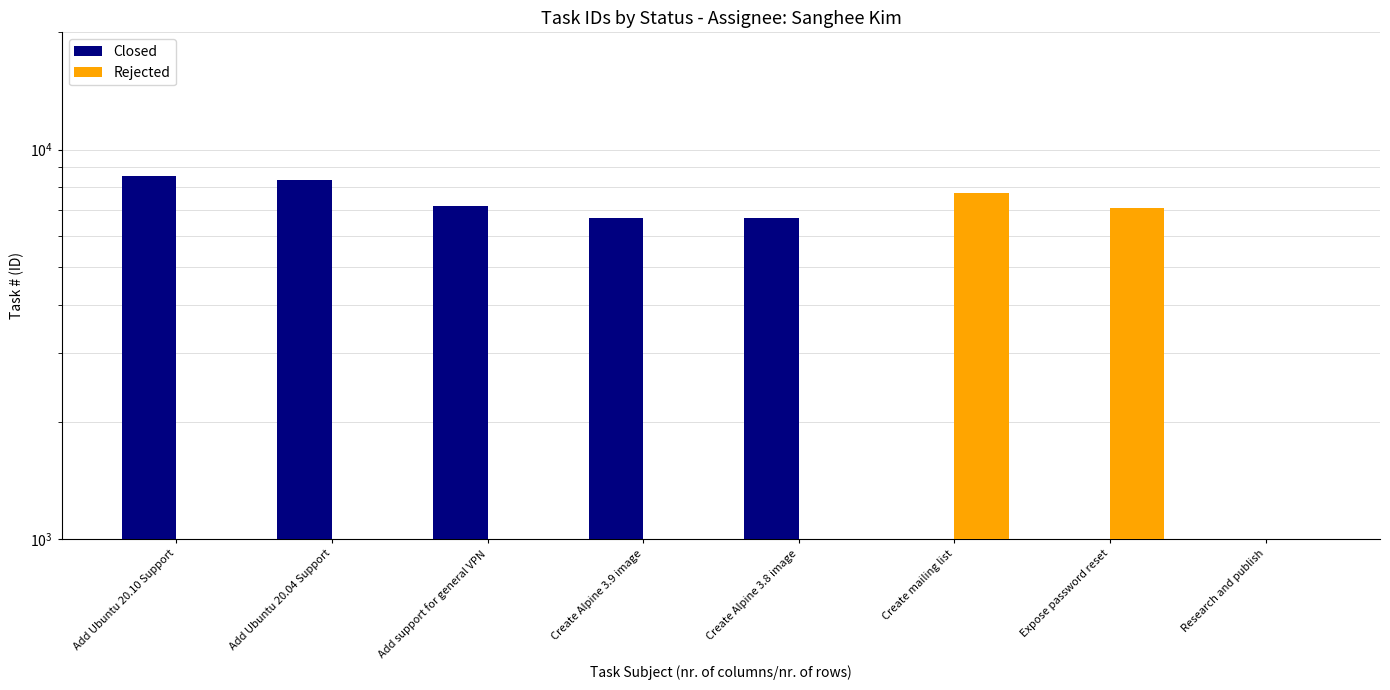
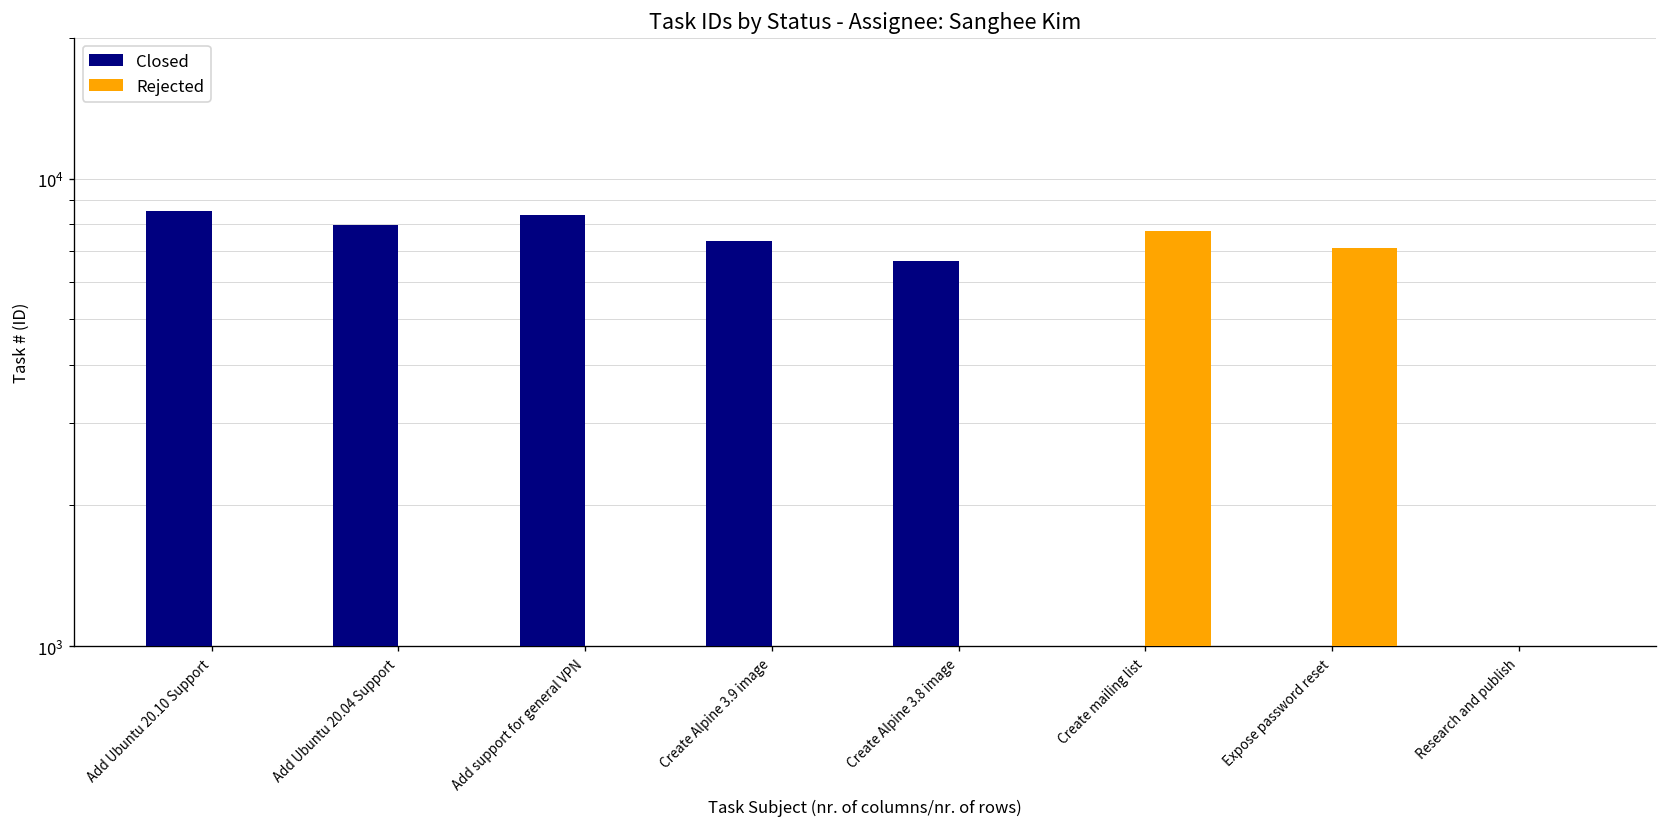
  {
    "Closed": {
      "Add Ubuntu 20.10 Support": 8500,
-     "Add Ubuntu 20.04 Support": 8400,
-     "Add support for general VPN": 7200,
-     "Create Alpine 3.9 image": 6700,
+     "Add Ubuntu 20.04 Support": 7900,
+     "Add support for general VPN": 8400,
+     "Create Alpine 3.9 image": 7400,
      "Create Alpine 3.8 image": 6700
    },
    "Rejected": {
      "Create mailing list": 7700,
      "Expose password reset": 7100
    }
  }
